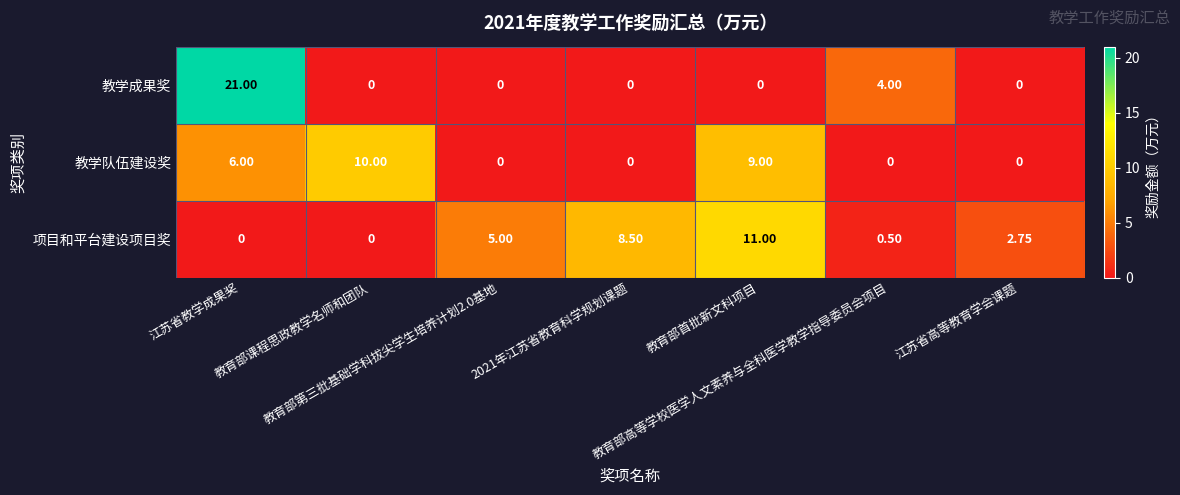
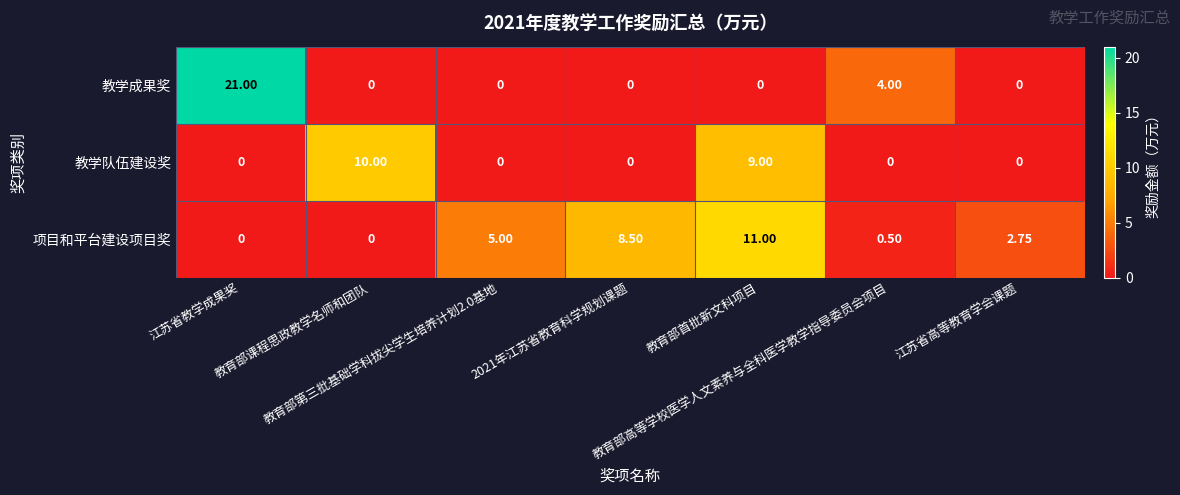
  {
    "教学成果奖": {
      "江苏省教学成果奖": 21.00,
      "教育部课程思政教学名师和团队": 0,
      "教育部第三批基础学科拔尖学生培养计划2.0基地": 0,
      "2021年江苏省教育科学规划课题": 0,
      "教育部首批新文科项目": 0,
      "教育部高等学校医学人文素养与全科医学教学指导委员会项目": 4.00,
      "江苏省高等教育学会课题": 0
    },
    "教学队伍建设奖": {
-     "江苏省教学成果奖": 6.00,
+     "江苏省教学成果奖": 0,
      "教育部课程思政教学名师和团队": 10.00,
      "教育部第三批基础学科拔尖学生培养计划2.0基地": 0,
      "2021年江苏省教育科学规划课题": 0,
      "教育部首批新文科项目": 9.00,
      "教育部高等学校医学人文素养与全科医学教学指导委员会项目": 0,
      "江苏省高等教育学会课题": 0
    },
    "项目和平台建设项目奖": {
      "江苏省教学成果奖": 0,
      "教育部课程思政教学名师和团队": 0,
      "教育部第三批基础学科拔尖学生培养计划2.0基地": 5.00,
      "2021年江苏省教育科学规划课题": 8.50,
      "教育部首批新文科项目": 11.00,
      "教育部高等学校医学人文素养与全科医学教学指导委员会项目": 0.50,
      "江苏省高等教育学会课题": 2.75
    }
  }
